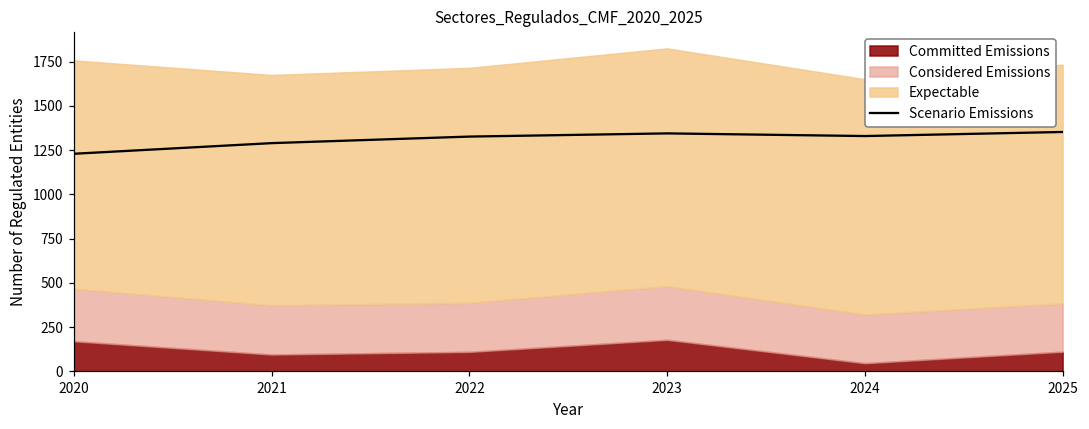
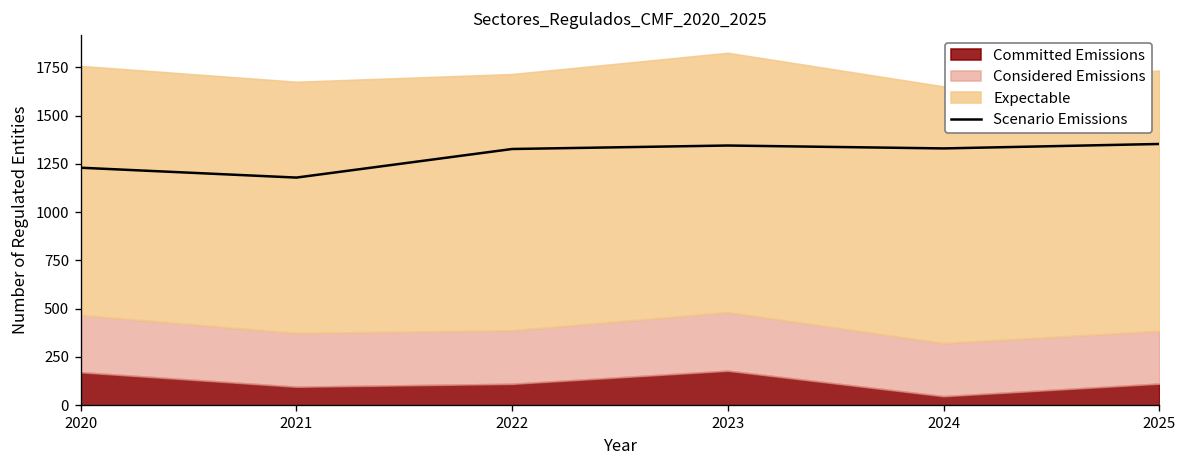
  {
    "Scenario Emissions": {
      "2020": 1230,
-     "2021": 1290,
+     "2021": 1180,
      "2022": 1330,
      "2023": 1350,
      "2024": 1330,
      "2025": 1350
    },
    "Committed Emissions": {
      "2020": 170,
      "2021": 100,
      "2022": 110,
      "2023": 180,
      "2024": 50,
      "2025": 110
    }
  }
